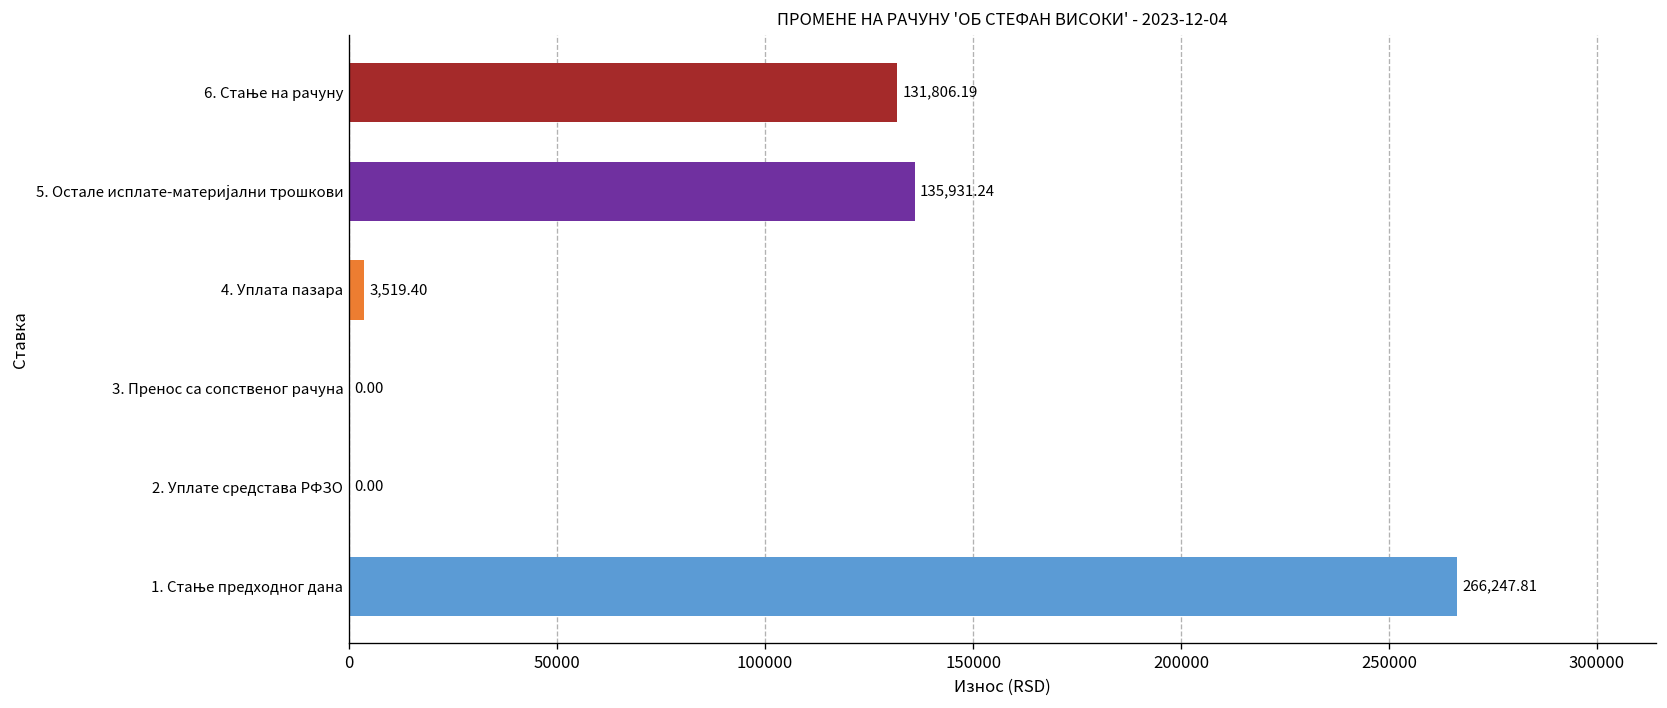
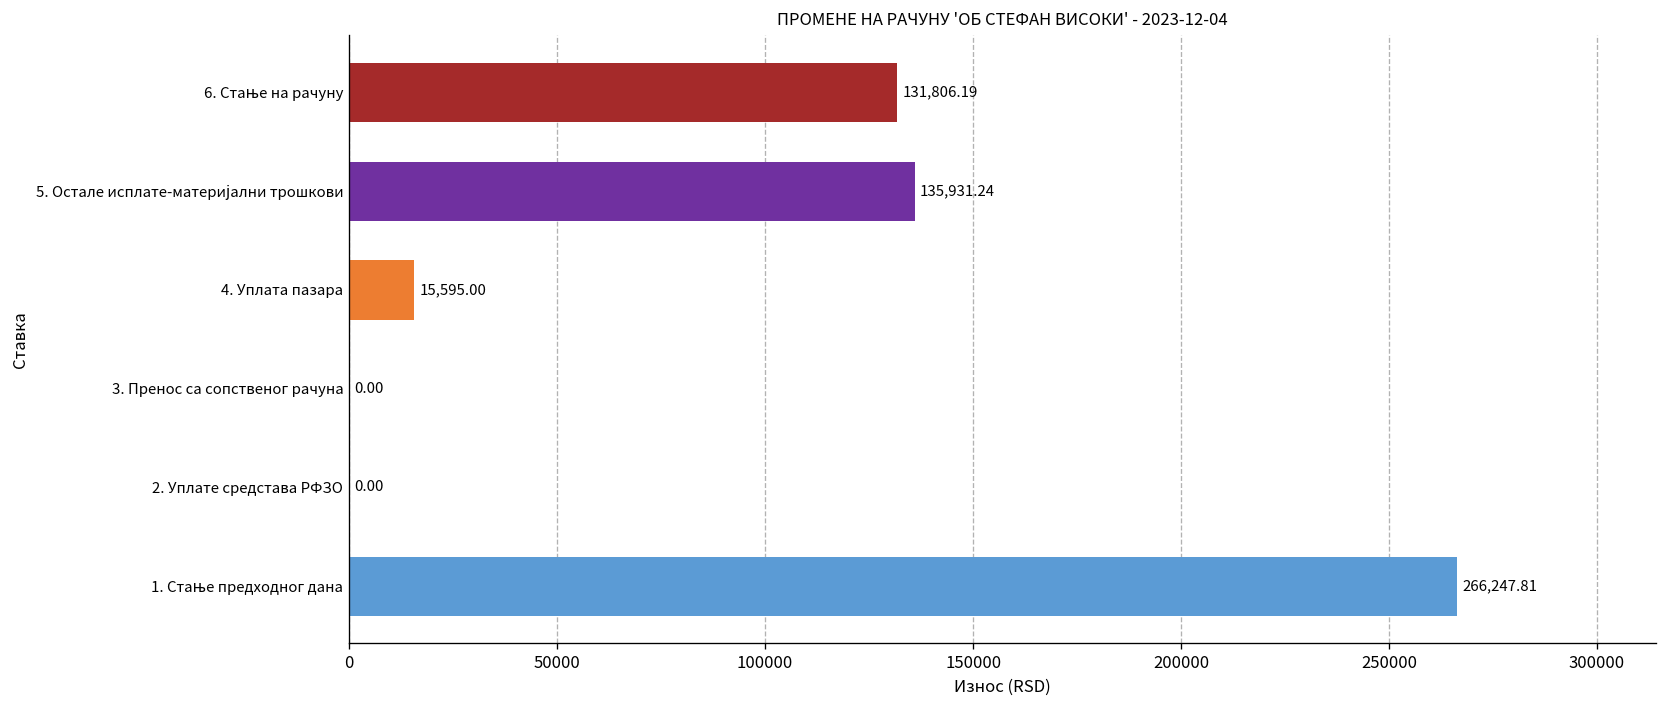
  {
    "6. Стање на рачуну": "131,806.19",
    "5. Остале исплате-материјални трошкови": "135,931.24",
-   "4. Уплата пазара": "3,519.40",
+   "4. Уплата пазара": "15,595.00",
    "3. Пренос са сопственог рачуна": "0.00",
    "2. Уплате средстава РФЗО": "0.00",
    "1. Стање предходног дана": "266,247.81"
  }
